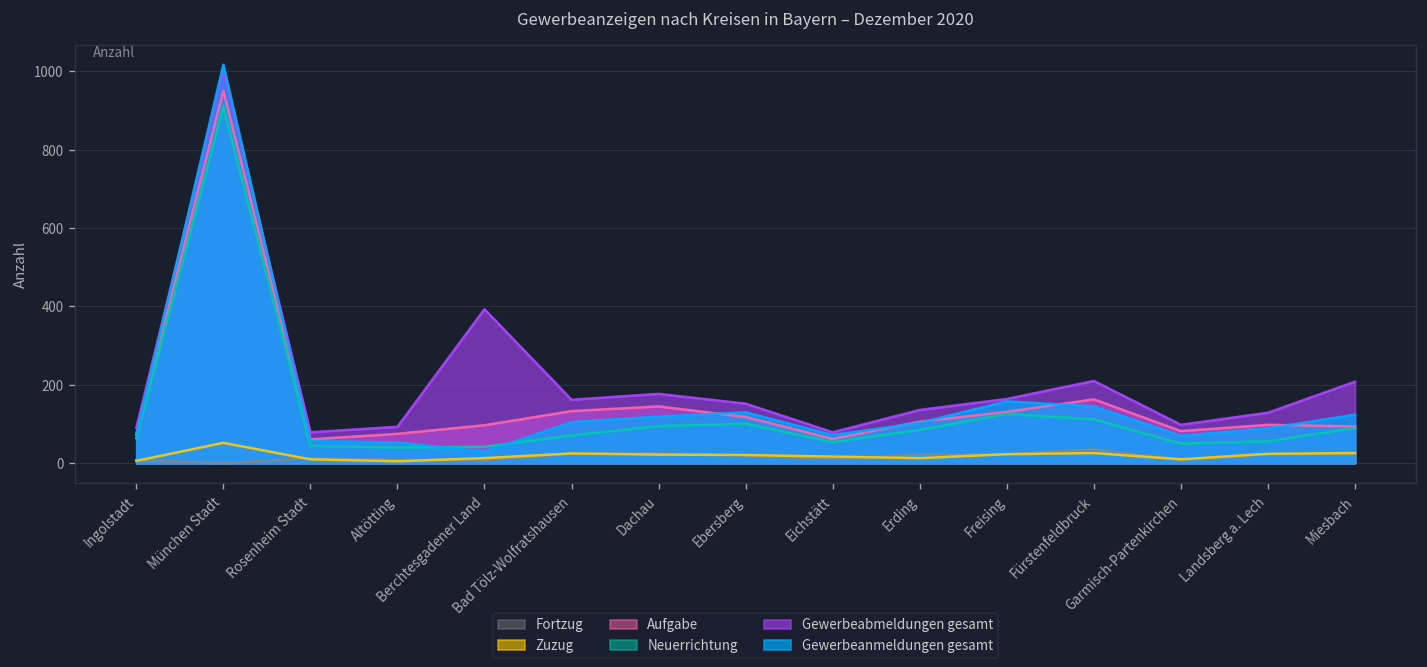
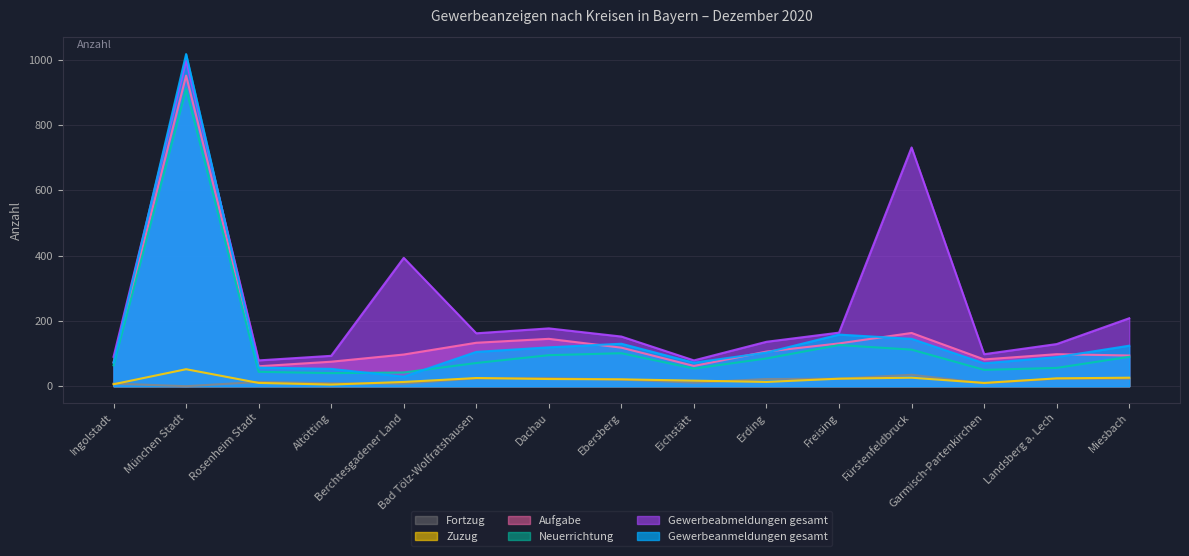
  {
    "Fortzug": {
      "München Stadt": 0,
      "Erding": 20,
      "Fürstenfeldbruck": 40
    },
    "Zuzug": {
      "München Stadt": 50,
      "Erding": 10,
      "Fürstenfeldbruck": 30
    },
    "Aufgabe": {
      "München Stadt": 950,
      "Altötting": 80,
      "Berchtesgadener Land": 100,
      "Bad Tölz-Wolfratshausen": 130,
      "Dachau": 150,
      "Ebersberg": 120,
      "Eichstätt": 60,
      "Fürstenfeldbruck": 160,
      "Garmisch-Partenkirchen": 80,
      "Landsberg a. Lech": 100
    },
    "Neuerrichtung": {
      "Ingolstadt": 60,
      "München Stadt": 910,
      "Rosenheim Stadt": 40,
      "Altötting": 40,
      "Berchtesgadener Land": 40,
      "Bad Tölz-Wolfratshausen": 70,
      "Dachau": 100,
      "Ebersberg": 100,
      "Eichstätt": 50,
      "Erding": 90,
      "Fürstenfeldbruck": 110,
      "Garmisch-Partenkirchen": 50,
      "Landsberg a. Lech": 60
    },
    "Gewerbeabmeldungen gesamt": {
      "Ingolstadt": 90,
      "München Stadt": 1000,
      "Rosenheim Stadt": 80,
      "Altötting": 90,
      "Berchtesgadener Land": 390,
      "Bad Tölz-Wolfratshausen": 160,
      "Dachau": 180,
      "Ebersberg": 150,
      "Erding": 140,
-     "Fürstenfeldbruck": 210,
+     "Fürstenfeldbruck": 730,
      "Garmisch-Partenkirchen": 100,
      "Landsberg a. Lech": 130,
      "Miesbach": 210
    },
    "Gewerbeanmeldungen gesamt": {
      "München Stadt": 1020,
      "Altötting": 50,
      "Berchtesgadener Land": 30,
      "Bad Tölz-Wolfratshausen": 110,
      "Dachau": 120,
      "Ebersberg": 130,
      "Fürstenfeldbruck": 150,
      "Garmisch-Partenkirchen": 70,
      "Landsberg a. Lech": 90,
      "Miesbach": 120
    }
  }
